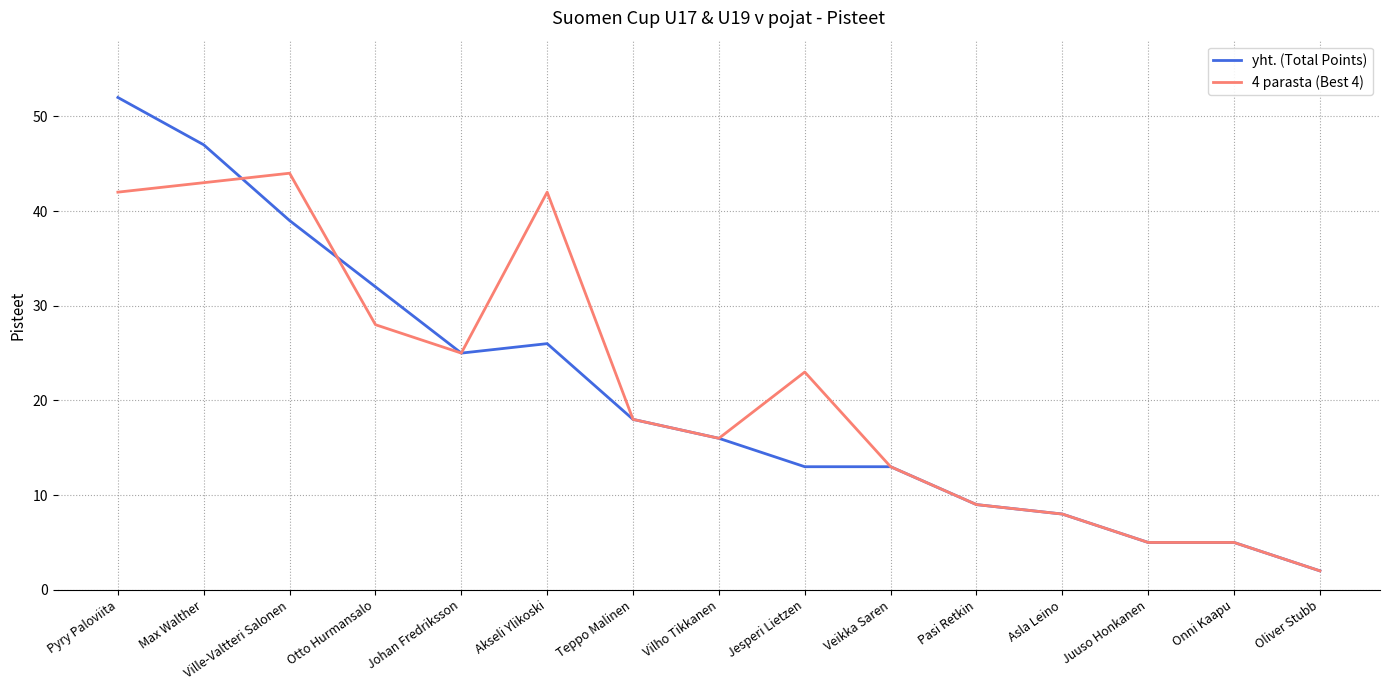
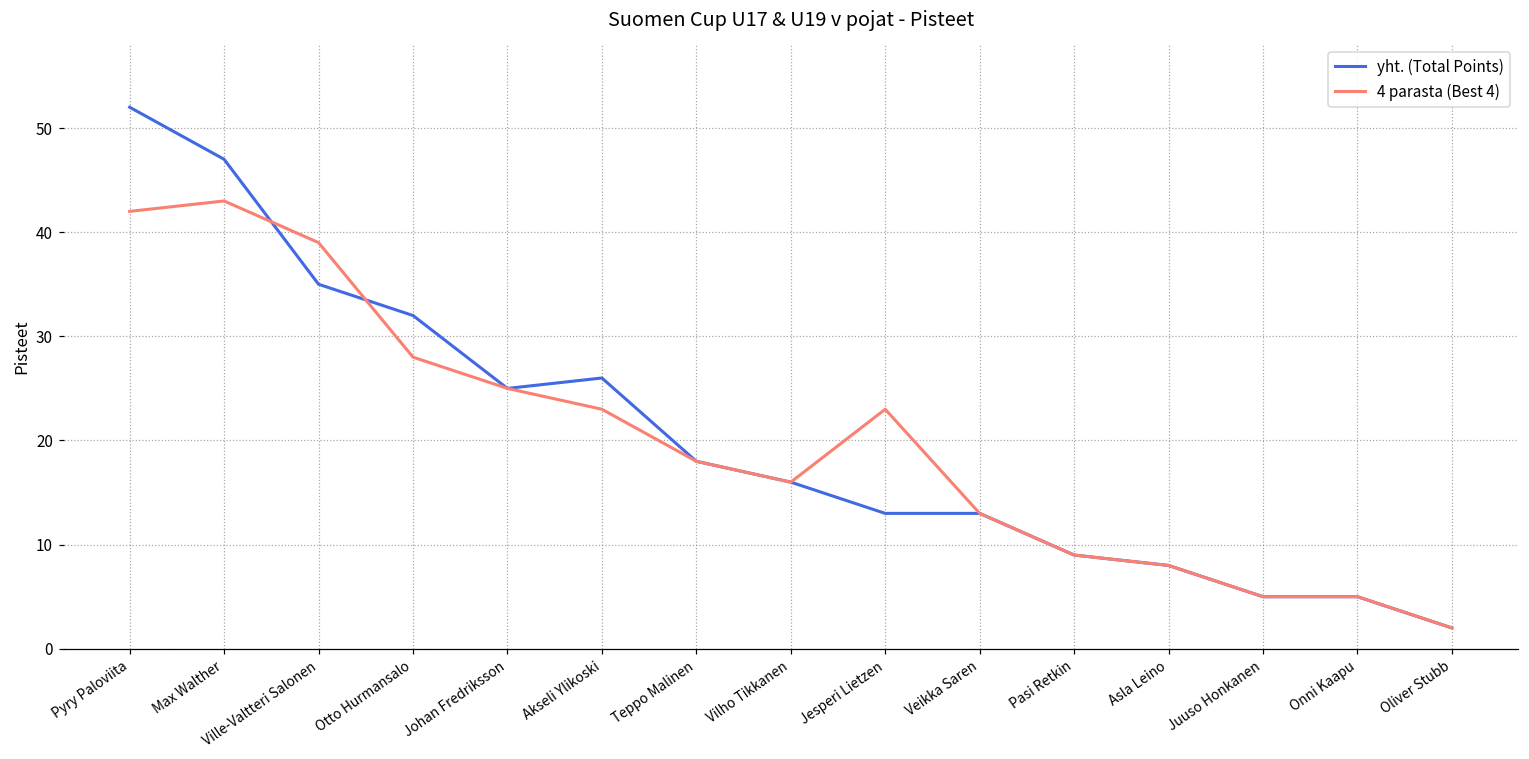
  {
    "yht. (Total Points)": {
      "Pyry Paloviita": 52,
      "Max Walther": 47,
-     "Ville-Valtteri Salonen": 39,
+     "Ville-Valtteri Salonen": 35,
      "Otto Hurmansalo": 32,
      "Akseli Ylikoski": 26,
      "Jesperi Lietzen": 13
    },
    "4 parasta (Best 4)": {
      "Pyry Paloviita": 42,
      "Max Walther": 43,
-     "Ville-Valtteri Salonen": 44,
+     "Ville-Valtteri Salonen": 39,
      "Otto Hurmansalo": 28,
-     "Akseli Ylikoski": 42,
+     "Akseli Ylikoski": 23,
      "Jesperi Lietzen": 23
    }
  }
